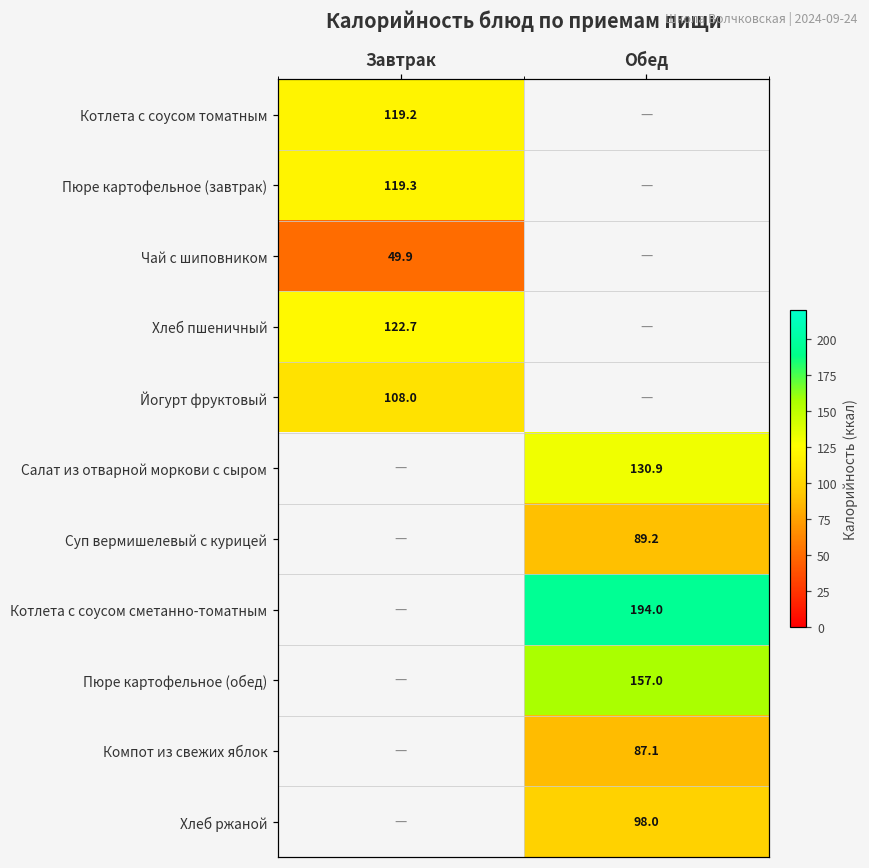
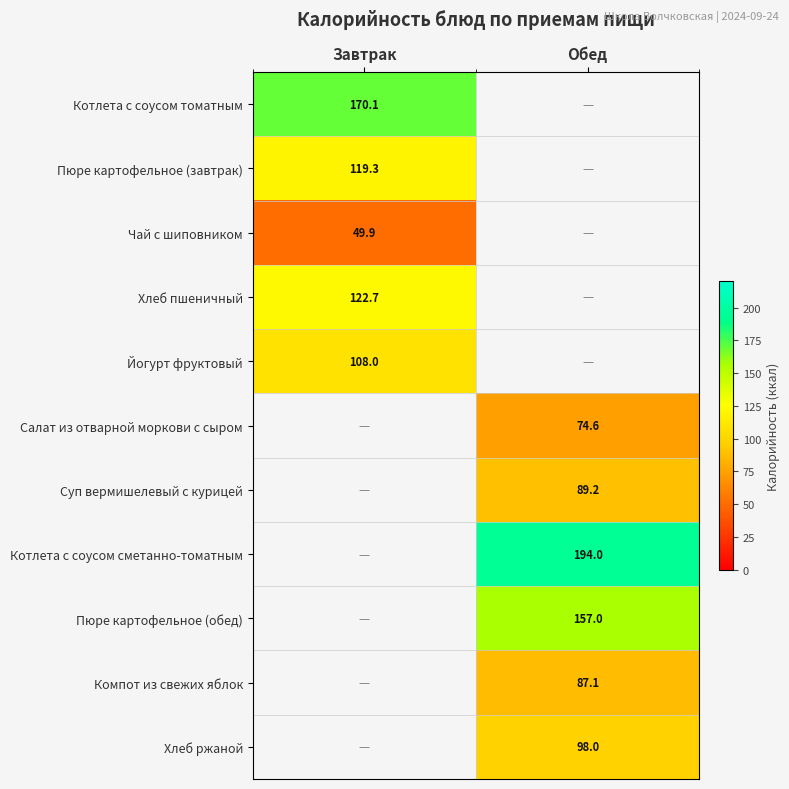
  {
    "Котлета с соусом томатным": {
-     "Завтрак": 119.2
+     "Завтрак": 170.1
    },
    "Пюре картофельное (завтрак)": {
      "Завтрак": 119.3
    },
    "Чай с шиповником": {
      "Завтрак": 49.9
    },
    "Хлеб пшеничный": {
      "Завтрак": 122.7
    },
    "Йогурт фруктовый": {
      "Завтрак": 108.0
    },
    "Салат из отварной моркови с сыром": {
-     "Обед": 130.9
+     "Обед": 74.6
    },
    "Суп вермишелевый с курицей": {
      "Обед": 89.2
    },
    "Котлета с соусом сметанно-томатным": {
      "Обед": 194.0
    },
    "Пюре картофельное (обед)": {
      "Обед": 157.0
    },
    "Компот из свежих яблок": {
      "Обед": 87.1
    },
    "Хлеб ржаной": {
      "Обед": 98.0
    }
  }
